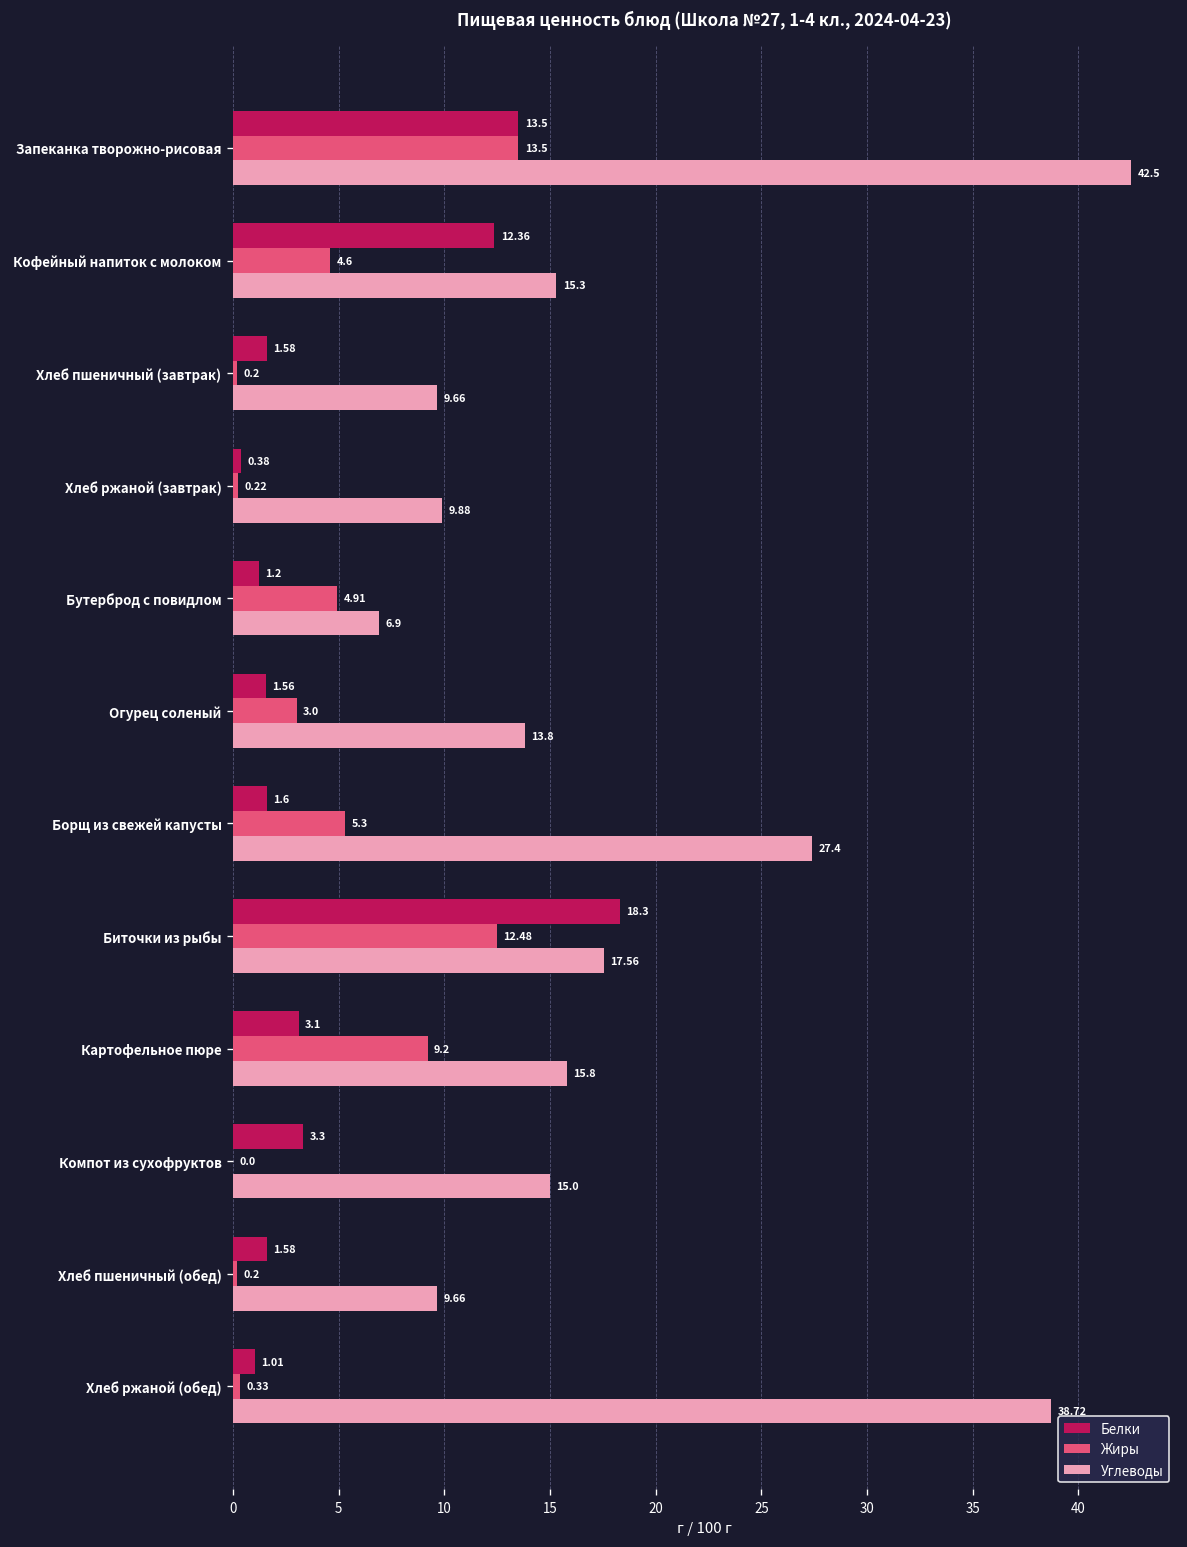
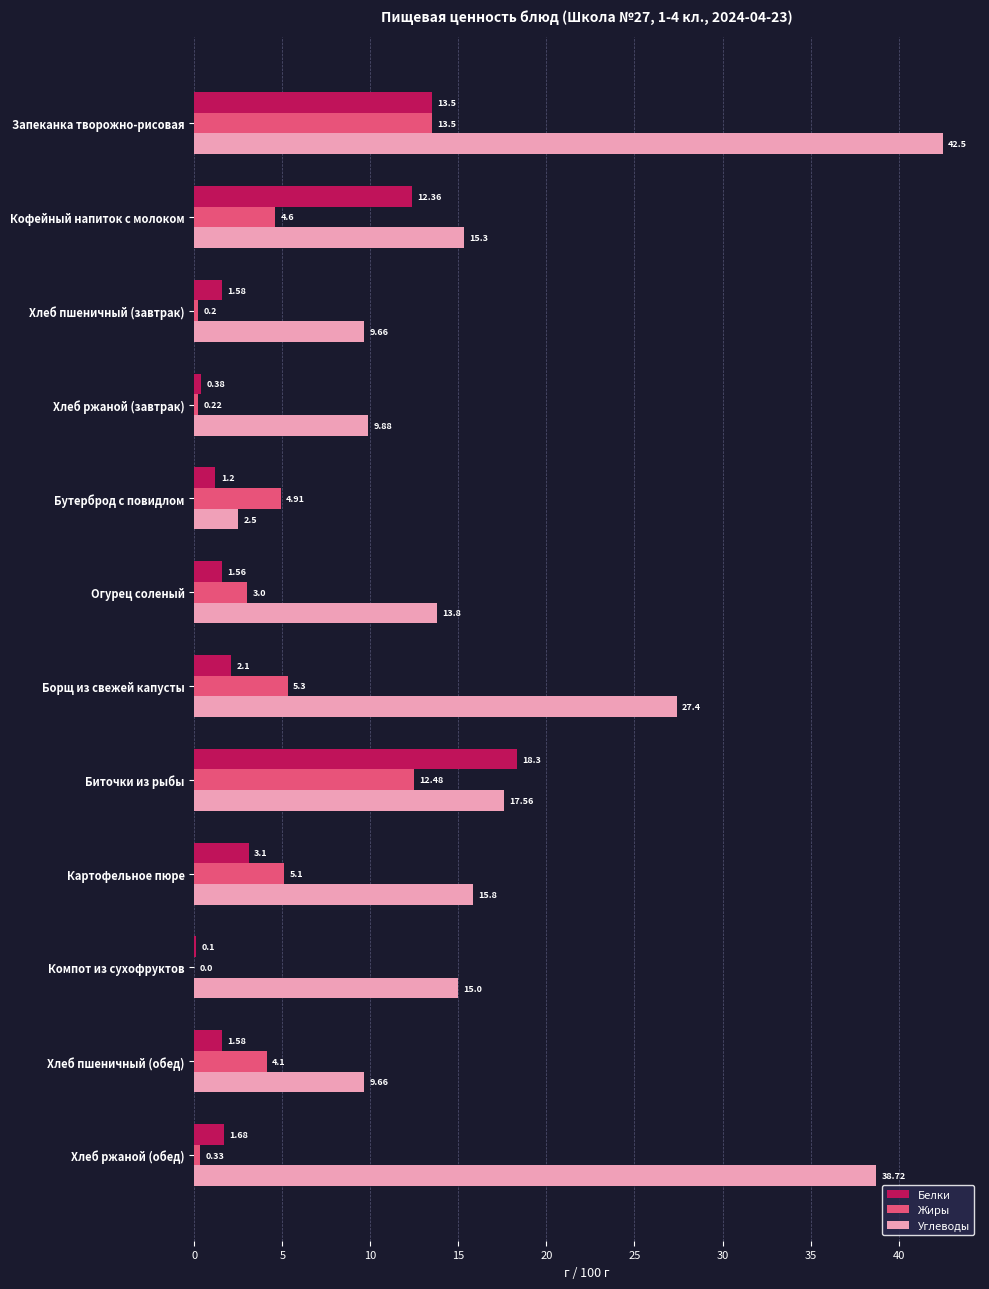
  {
    "Белки": {
      "Запеканка творожно-рисовая": 13.5,
      "Кофейный напиток с молоком": 12.36,
      "Хлеб пшеничный (завтрак)": 1.58,
      "Хлеб ржаной (завтрак)": 0.38,
      "Бутерброд с повидлом": 1.2,
      "Огурец соленый": 1.56,
-     "Борщ из свежей капусты": 1.6,
+     "Борщ из свежей капусты": 2.1,
      "Биточки из рыбы": 18.3,
      "Картофельное пюре": 3.1,
-     "Компот из сухофруктов": 3.3,
+     "Компот из сухофруктов": 0.1,
      "Хлеб пшеничный (обед)": 1.58,
-     "Хлеб ржаной (обед)": 1.01
+     "Хлеб ржаной (обед)": 1.68
    },
    "Жиры": {
      "Запеканка творожно-рисовая": 13.5,
      "Кофейный напиток с молоком": 4.6,
      "Хлеб пшеничный (завтрак)": 0.2,
      "Хлеб ржаной (завтрак)": 0.22,
      "Бутерброд с повидлом": 4.91,
      "Огурец соленый": 3.0,
      "Борщ из свежей капусты": 5.3,
      "Биточки из рыбы": 12.48,
-     "Картофельное пюре": 9.2,
+     "Картофельное пюре": 5.1,
      "Компот из сухофруктов": 0.0,
-     "Хлеб пшеничный (обед)": 0.2,
+     "Хлеб пшеничный (обед)": 4.1,
      "Хлеб ржаной (обед)": 0.33
    },
    "Углеводы": {
      "Запеканка творожно-рисовая": 42.5,
      "Кофейный напиток с молоком": 15.3,
      "Хлеб пшеничный (завтрак)": 9.66,
      "Хлеб ржаной (завтрак)": 9.88,
-     "Бутерброд с повидлом": 6.9,
+     "Бутерброд с повидлом": 2.5,
      "Огурец соленый": 13.8,
      "Борщ из свежей капусты": 27.4,
      "Биточки из рыбы": 17.56,
      "Картофельное пюре": 15.8,
      "Компот из сухофруктов": 15.0,
      "Хлеб пшеничный (обед)": 9.66,
      "Хлеб ржаной (обед)": 38.72
    }
  }
